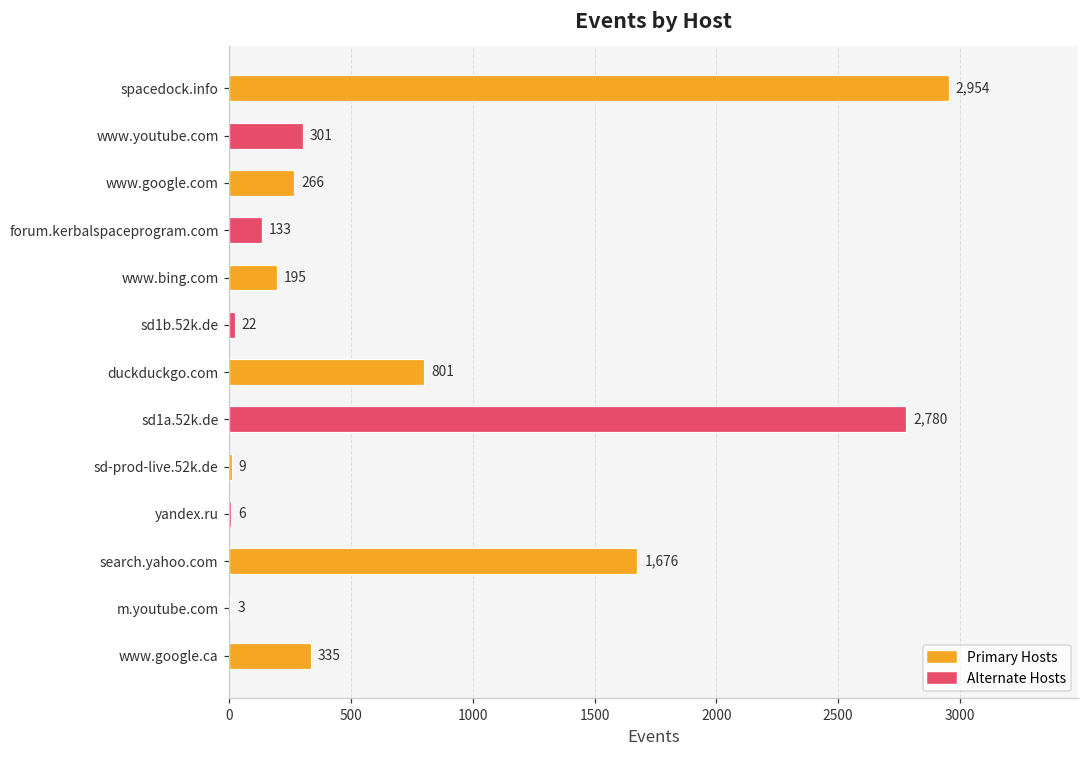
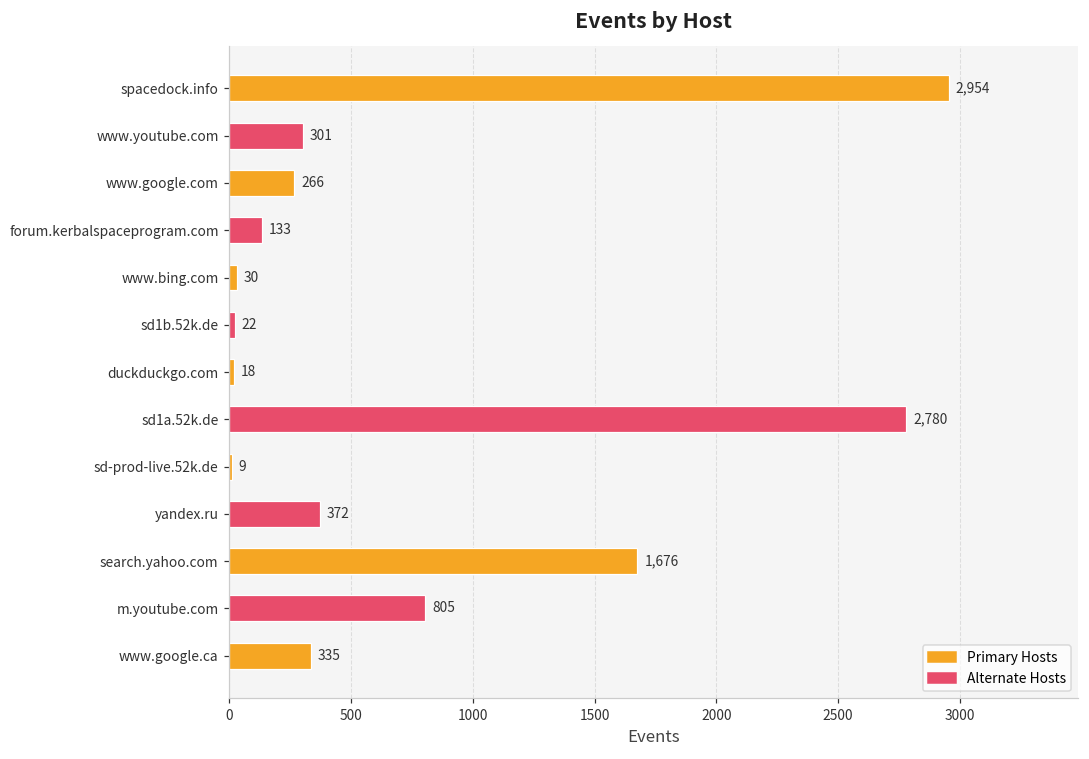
  {
    "spacedock.info": "2,954",
    "www.youtube.com": "301",
    "www.google.com": "266",
    "forum.kerbalspaceprogram.com": "133",
-   "www.bing.com": "195",
+   "www.bing.com": "30",
    "sd1b.52k.de": "22",
-   "duckduckgo.com": "801",
+   "duckduckgo.com": "18",
    "sd1a.52k.de": "2,780",
    "sd-prod-live.52k.de": "9",
-   "yandex.ru": "6",
+   "yandex.ru": "372",
    "search.yahoo.com": "1,676",
-   "m.youtube.com": "3",
+   "m.youtube.com": "805",
    "www.google.ca": "335"
  }
